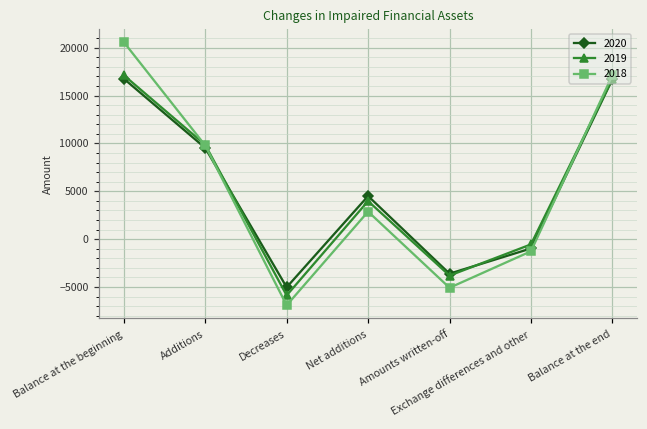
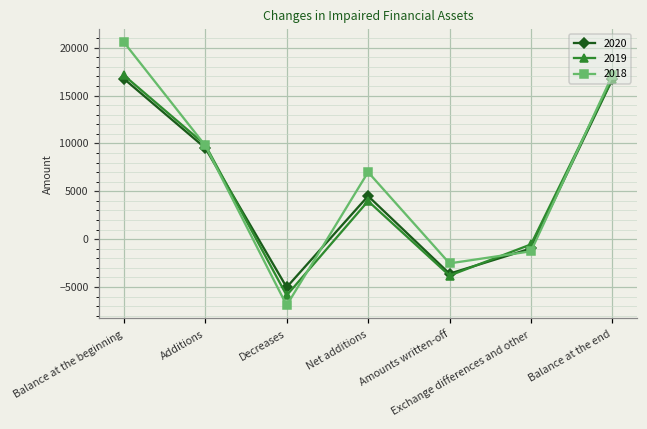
  {
    "2018": {
      "Balance at the beginning": 21000,
      "Decreases": -7000,
-     "Net additions": 3000,
-     "Amounts written-off": -5000
+     "Net additions": 7000,
+     "Amounts written-off": -3000
    }
  }
